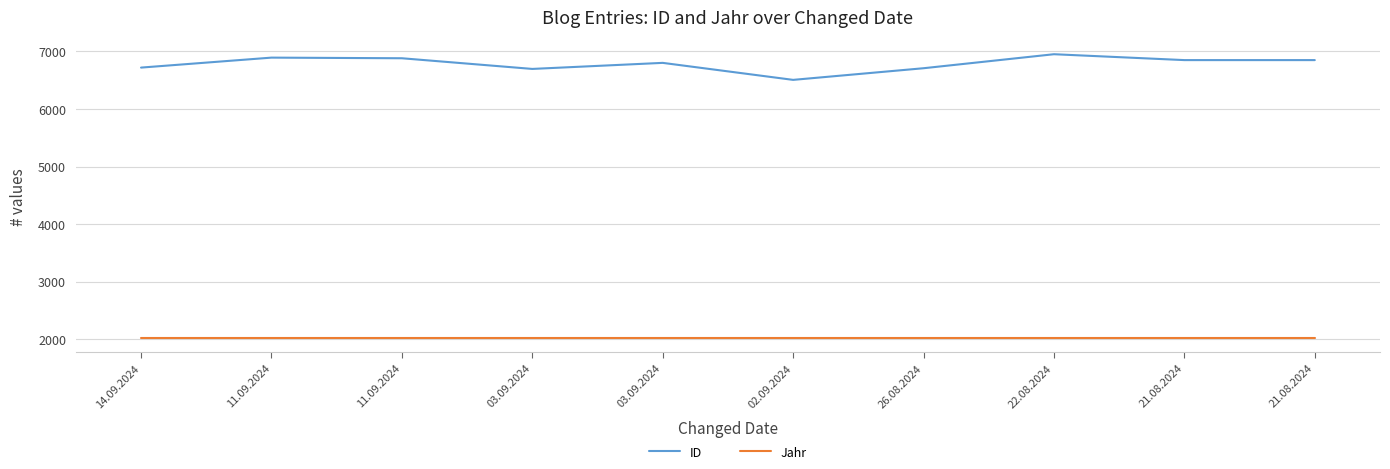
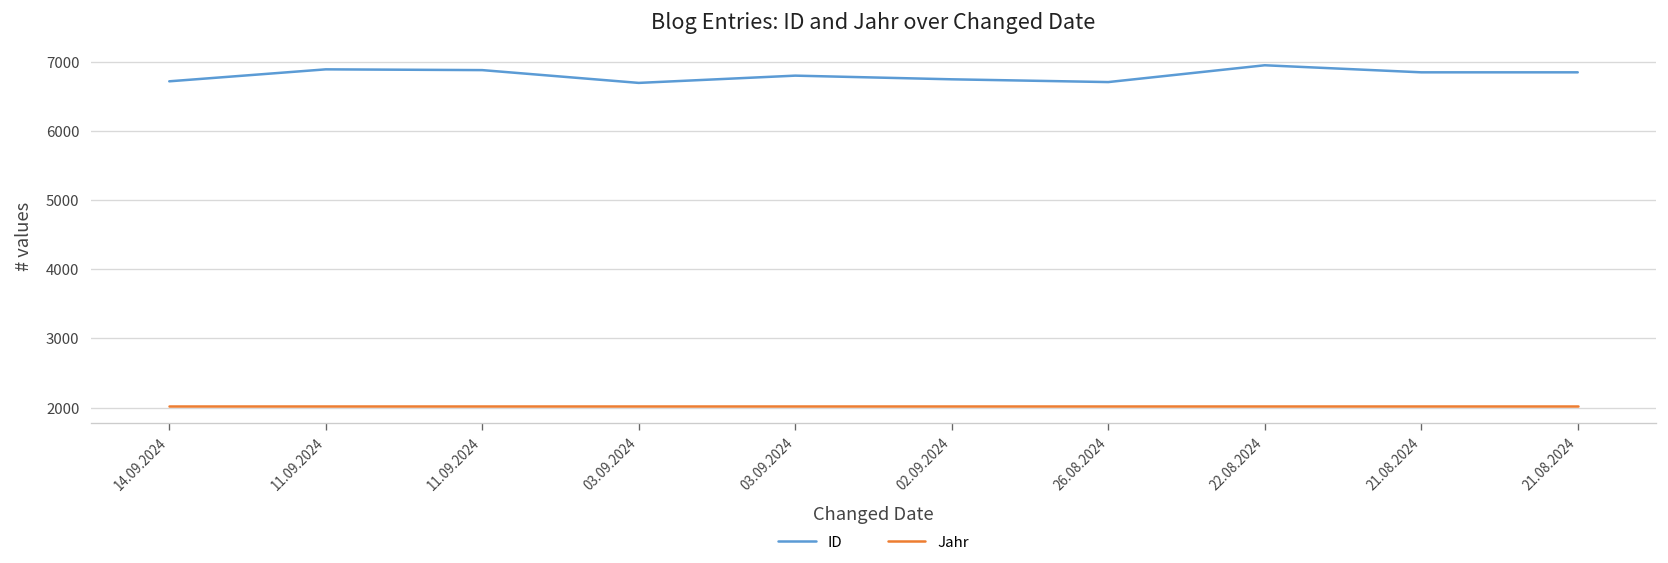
  {
    "ID": {
      "14.09.2024": 6700,
-     "02.09.2024": 6500,
+     "02.09.2024": 6700,
      "26.08.2024": 6700,
      "22.08.2024": 6900
    },
    "Jahr": {
      "14.09.2024": 2000,
      "02.09.2024": 2000,
      "26.08.2024": 2000,
      "22.08.2024": 2000
    }
  }
